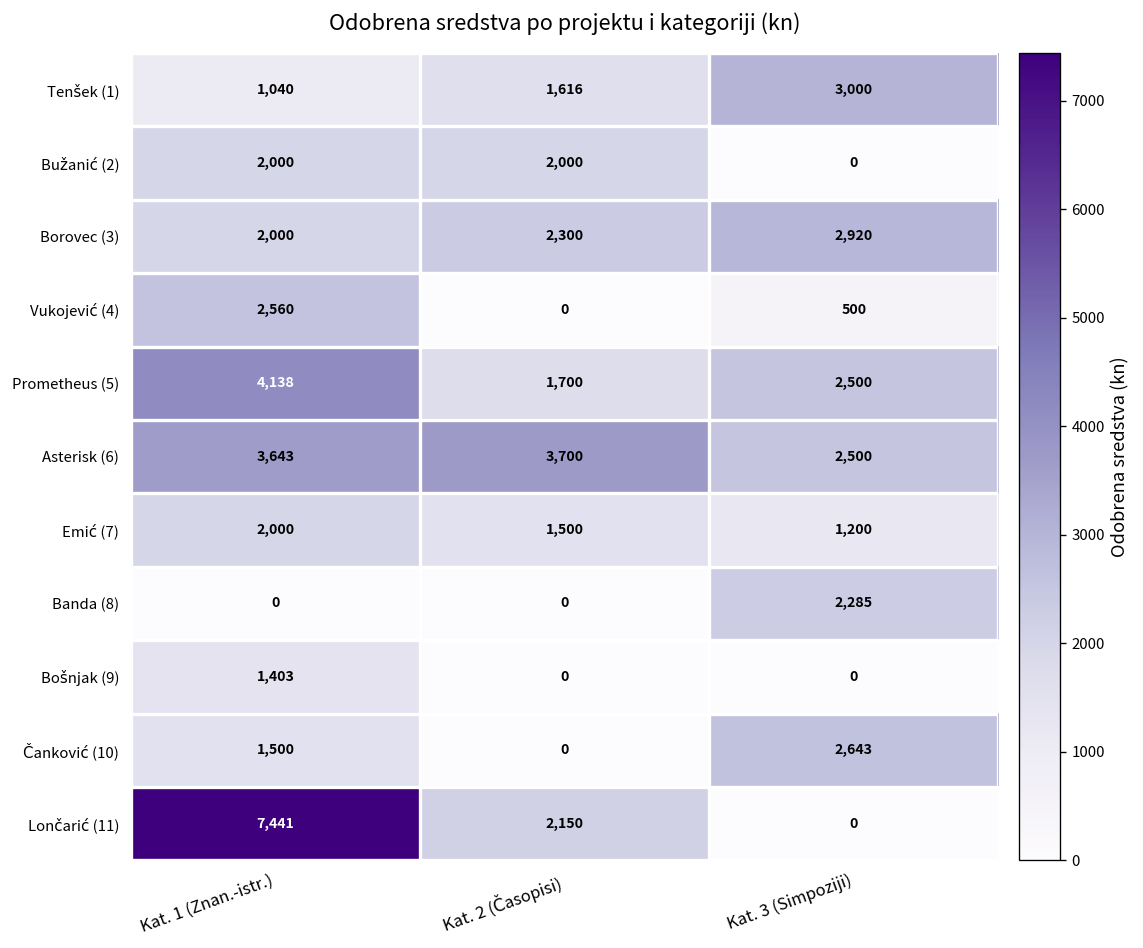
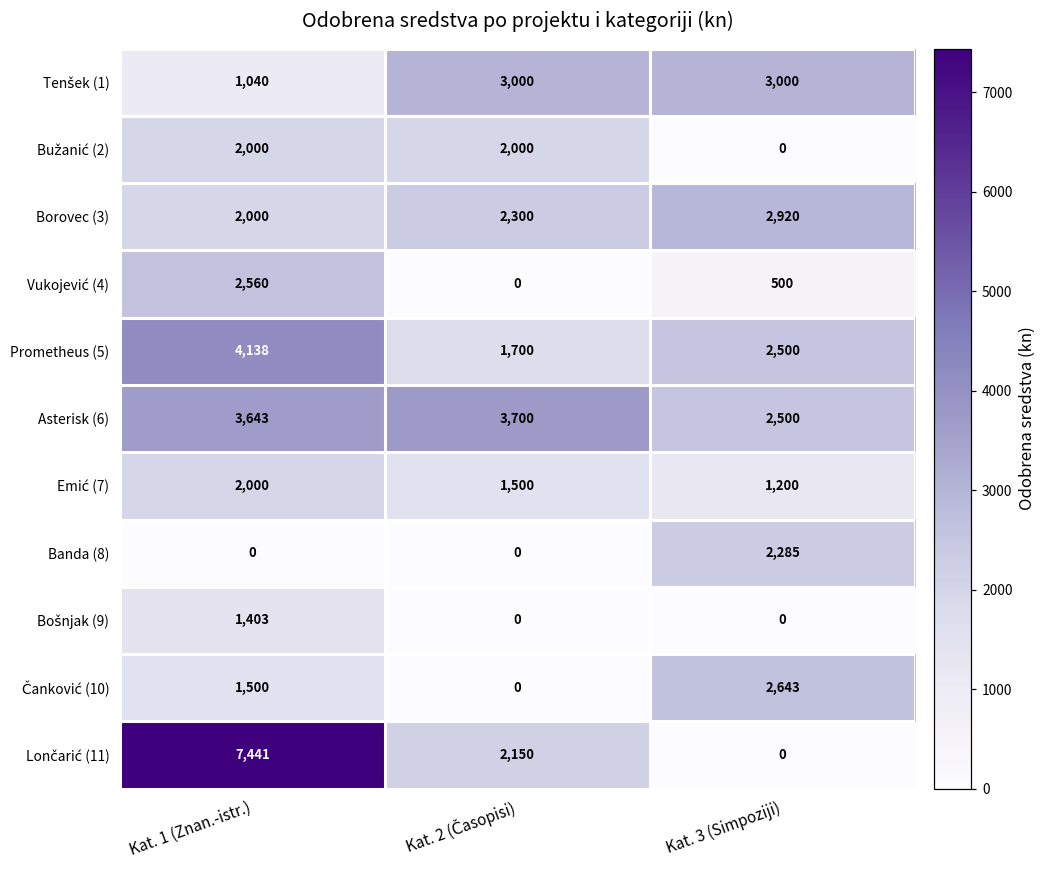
  {
    "Tenšek (1)": {
      "Kat. 1 (Znan.-istr.)": "1,040",
-     "Kat. 2 (Časopisi)": "1,616",
+     "Kat. 2 (Časopisi)": "3,000",
      "Kat. 3 (Simpoziji)": "3,000"
    },
    "Bužanić (2)": {
      "Kat. 1 (Znan.-istr.)": "2,000",
      "Kat. 2 (Časopisi)": "2,000",
      "Kat. 3 (Simpoziji)": "0"
    },
    "Borovec (3)": {
      "Kat. 1 (Znan.-istr.)": "2,000",
      "Kat. 2 (Časopisi)": "2,300",
      "Kat. 3 (Simpoziji)": "2,920"
    },
    "Vukojević (4)": {
      "Kat. 1 (Znan.-istr.)": "2,560",
      "Kat. 2 (Časopisi)": "0",
      "Kat. 3 (Simpoziji)": "500"
    },
    "Prometheus (5)": {
      "Kat. 1 (Znan.-istr.)": "4,138",
      "Kat. 2 (Časopisi)": "1,700",
      "Kat. 3 (Simpoziji)": "2,500"
    },
    "Asterisk (6)": {
      "Kat. 1 (Znan.-istr.)": "3,643",
      "Kat. 2 (Časopisi)": "3,700",
      "Kat. 3 (Simpoziji)": "2,500"
    },
    "Emić (7)": {
      "Kat. 1 (Znan.-istr.)": "2,000",
      "Kat. 2 (Časopisi)": "1,500",
      "Kat. 3 (Simpoziji)": "1,200"
    },
    "Banda (8)": {
      "Kat. 1 (Znan.-istr.)": "0",
      "Kat. 2 (Časopisi)": "0",
      "Kat. 3 (Simpoziji)": "2,285"
    },
    "Bošnjak (9)": {
      "Kat. 1 (Znan.-istr.)": "1,403",
      "Kat. 2 (Časopisi)": "0",
      "Kat. 3 (Simpoziji)": "0"
    },
    "Čanković (10)": {
      "Kat. 1 (Znan.-istr.)": "1,500",
      "Kat. 2 (Časopisi)": "0",
      "Kat. 3 (Simpoziji)": "2,643"
    },
    "Lončarić (11)": {
      "Kat. 1 (Znan.-istr.)": "7,441",
      "Kat. 2 (Časopisi)": "2,150",
      "Kat. 3 (Simpoziji)": "0"
    }
  }
